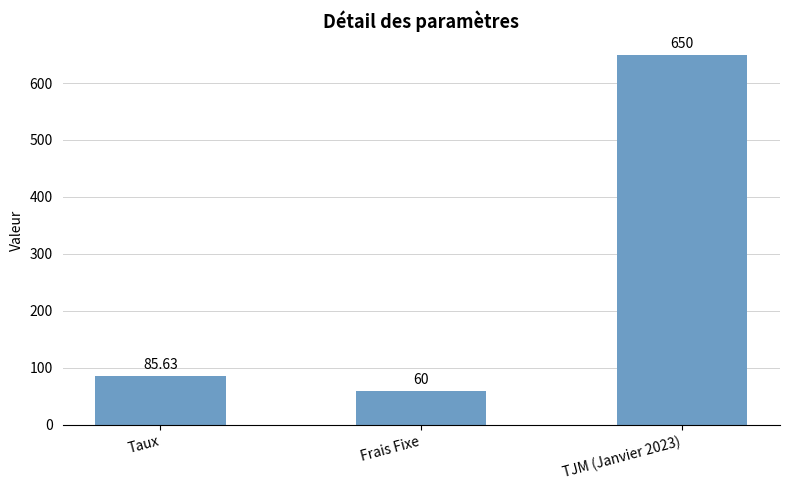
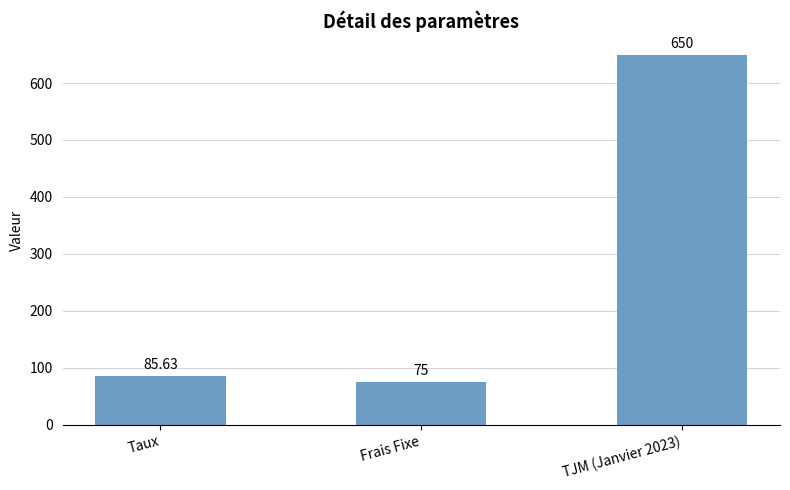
  {
    "Taux": 85.63,
-   "Frais Fixe": 60,
+   "Frais Fixe": 75,
    "TJM (Janvier 2023)": 650
  }
